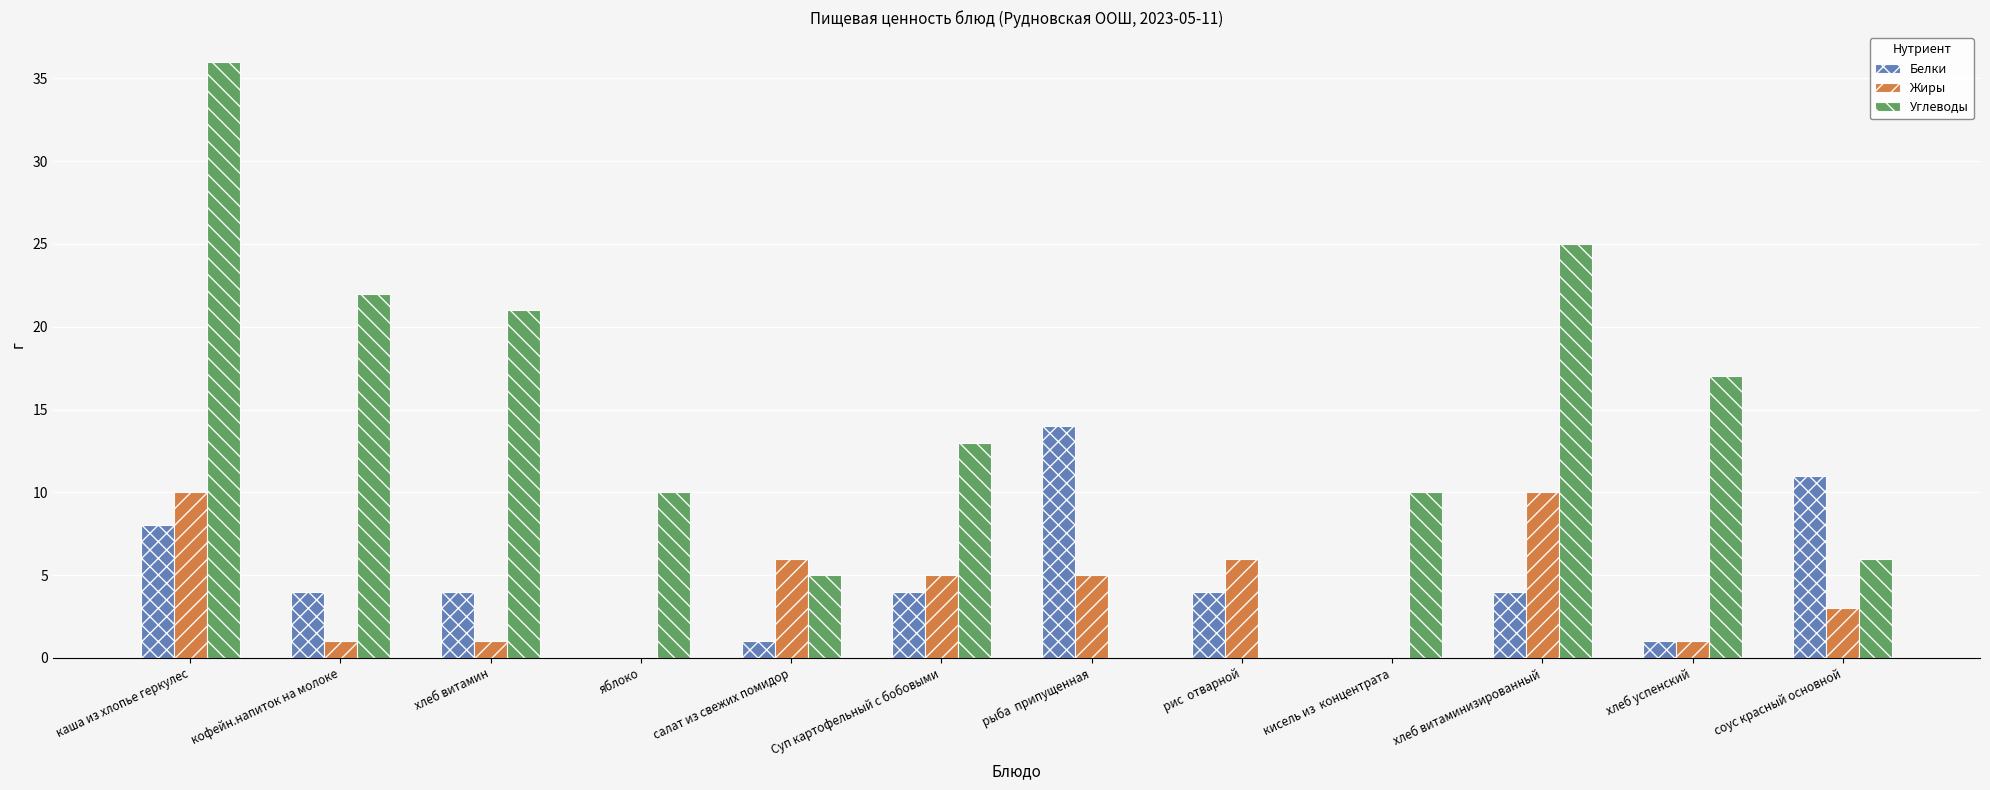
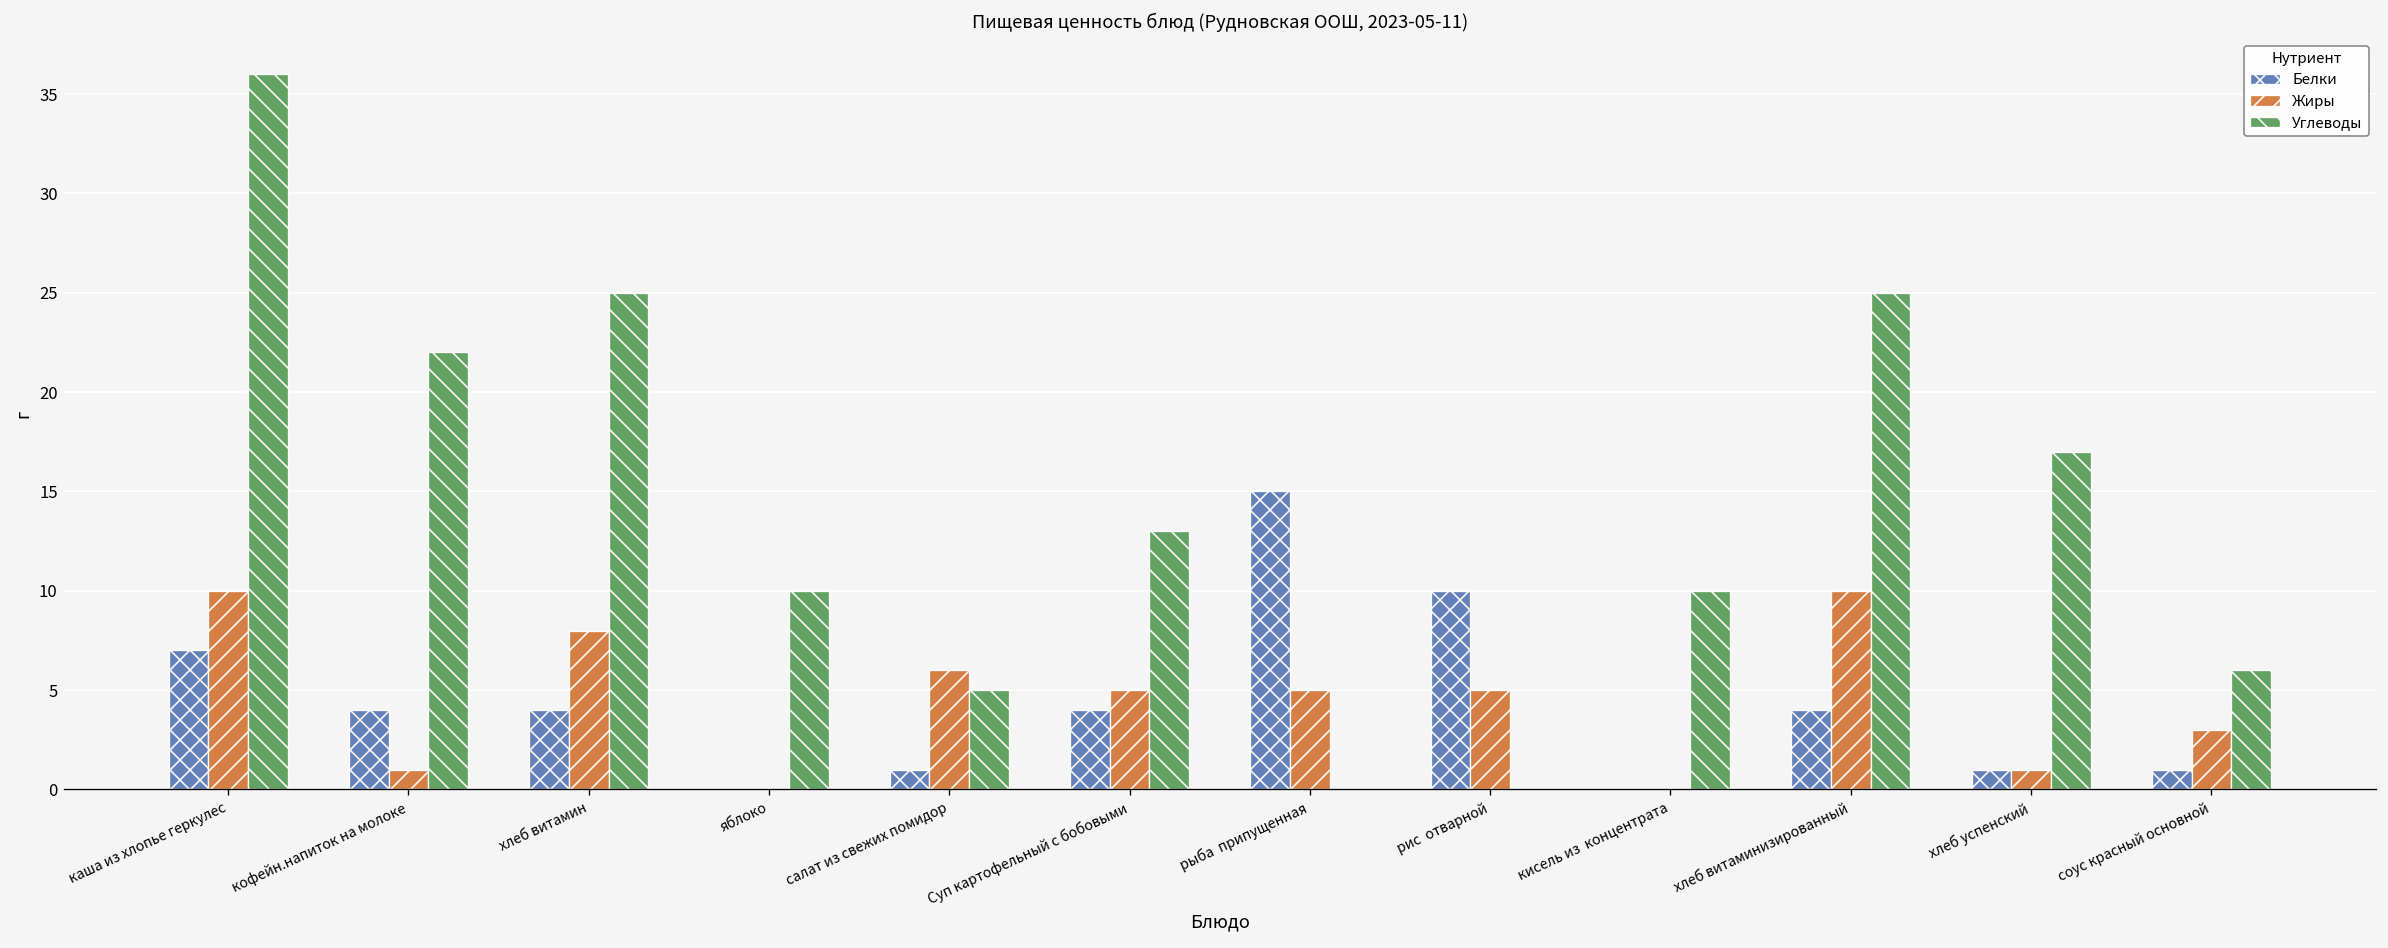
  {
    "Белки": {
-     "каша из хлопье геркулес": 8,
+     "каша из хлопье геркулес": 7,
      "кофейн.напиток на молоке": 4,
      "хлеб витамин": 4,
      "яблоко": 0,
      "салат из свежих помидор": 1,
      "Суп картофельный с бобовыми": 4,
-     "рыба припущенная": 14,
-     "рис отварной": 4,
+     "рыба припущенная": 15,
+     "рис отварной": 10,
      "кисель из концентрата": 0,
      "хлеб витаминизированный": 4,
      "хлеб успенский": 1,
-     "соус красный основной": 11
+     "соус красный основной": 1
    },
    "Жиры": {
      "каша из хлопье геркулес": 10,
      "кофейн.напиток на молоке": 1,
-     "хлеб витамин": 1,
+     "хлеб витамин": 8,
      "яблоко": 0,
      "салат из свежих помидор": 6,
      "Суп картофельный с бобовыми": 5,
      "рыба припущенная": 5,
-     "рис отварной": 6,
+     "рис отварной": 5,
      "кисель из концентрата": 0,
      "хлеб витаминизированный": 10,
      "хлеб успенский": 1,
      "соус красный основной": 3
    },
    "Углеводы": {
      "каша из хлопье геркулес": 36,
      "кофейн.напиток на молоке": 22,
-     "хлеб витамин": 21,
+     "хлеб витамин": 25,
      "яблоко": 10,
      "салат из свежих помидор": 5,
      "Суп картофельный с бобовыми": 13,
      "рыба припущенная": 0,
      "рис отварной": 0,
      "кисель из концентрата": 10,
      "хлеб витаминизированный": 25,
      "хлеб успенский": 17,
      "соус красный основной": 6
    }
  }
